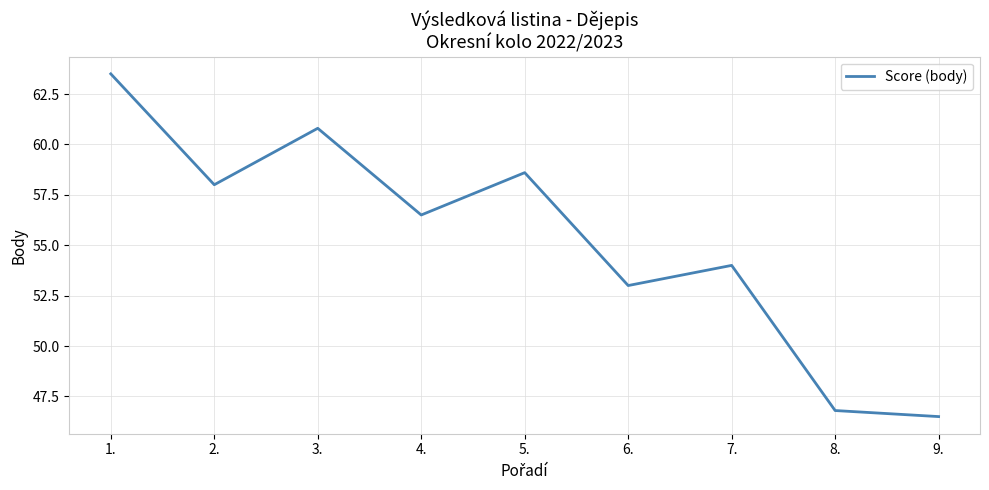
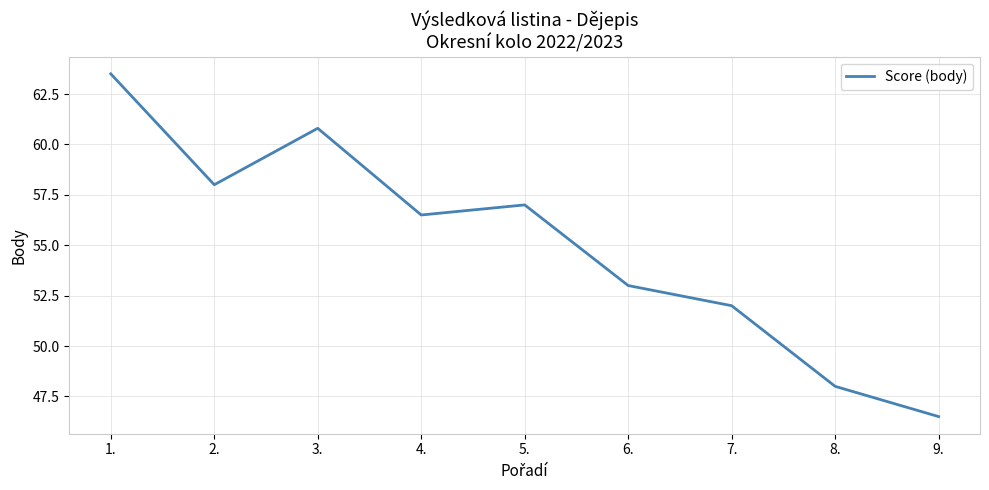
  {
    "1.": 63.5,
    "2.": 58.0,
    "3.": 60.8,
    "4.": 56.5,
-   "5.": 58.6,
+   "5.": 57.0,
    "6.": 53.0,
-   "7.": 54,
-   "8.": 46.8,
+   "7.": 52,
+   "8.": 48.0,
    "9.": 46.5
  }
